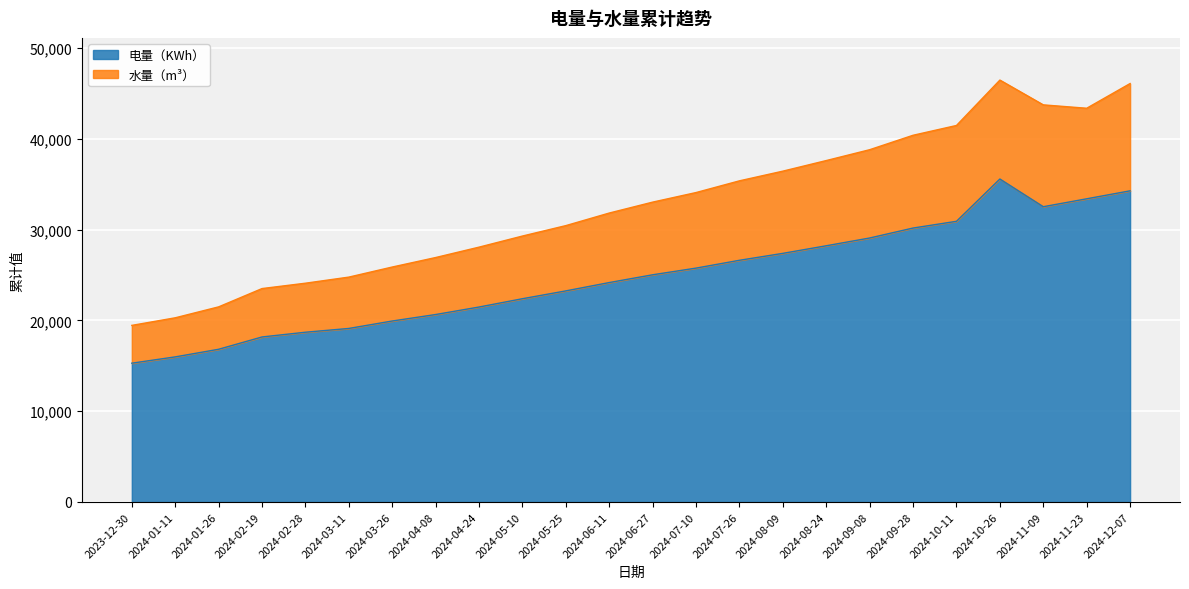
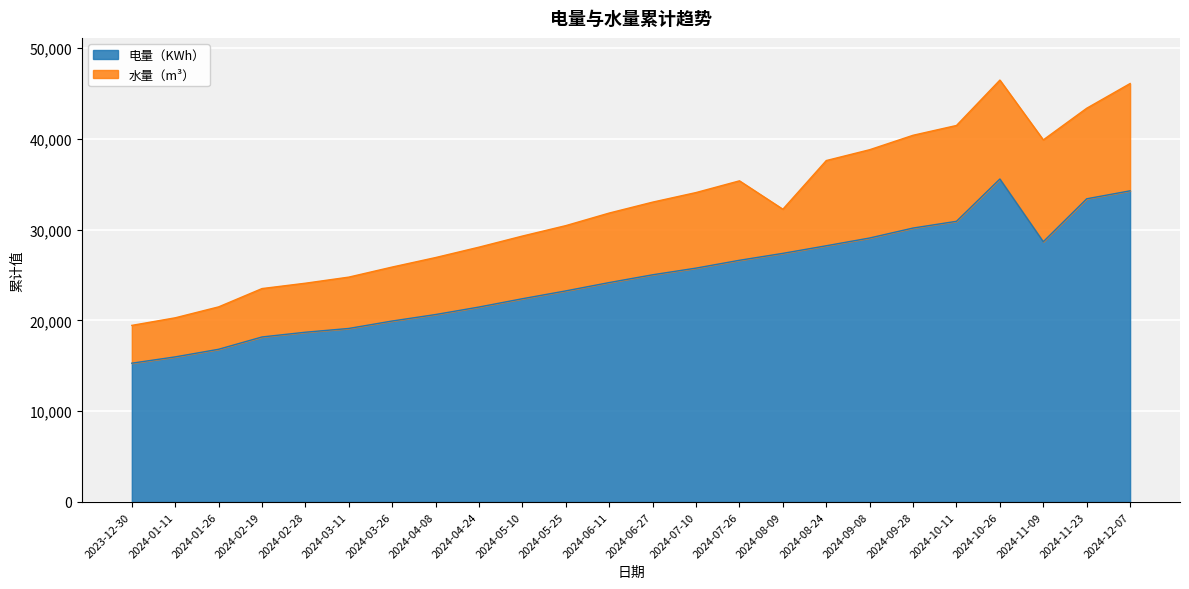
  {
    "电量（KWh）": {
      "2023-12-30": "15,000",
      "2024-01-11": "16,000",
      "2024-01-26": "17,000",
      "2024-02-19": "18,000",
      "2024-02-28": "19,000",
      "2024-03-11": "19,000",
      "2024-03-26": "20,000",
      "2024-04-08": "21,000",
      "2024-04-24": "21,000",
      "2024-05-10": "22,000",
      "2024-05-25": "23,000",
      "2024-06-11": "24,000",
      "2024-06-27": "25,000",
      "2024-07-10": "26,000",
      "2024-07-26": "27,000",
      "2024-08-09": "27,000",
      "2024-08-24": "28,000",
      "2024-09-08": "29,000",
      "2024-09-28": "30,000",
      "2024-10-11": "31,000",
      "2024-10-26": "36,000",
-     "2024-11-09": "33,000",
+     "2024-11-09": "29,000",
      "2024-11-23": "33,000",
      "2024-12-07": "34,000"
    },
    "水量（m³）": {
      "2023-12-30": "4,000",
      "2024-01-11": "4,000",
      "2024-01-26": "5,000",
      "2024-02-19": "5,000",
      "2024-02-28": "5,000",
      "2024-03-11": "6,000",
      "2024-03-26": "6,000",
      "2024-04-08": "6,000",
      "2024-04-24": "7,000",
      "2024-05-10": "7,000",
      "2024-05-25": "7,000",
      "2024-06-11": "8,000",
      "2024-06-27": "8,000",
      "2024-07-10": "8,000",
      "2024-07-26": "9,000",
-     "2024-08-09": "9,000",
+     "2024-08-09": "5,000",
      "2024-08-24": "9,000",
      "2024-09-08": "10,000",
      "2024-09-28": "10,000",
      "2024-10-11": "11,000",
      "2024-10-26": "11,000",
      "2024-11-09": "11,000",
      "2024-11-23": "10,000",
      "2024-12-07": "12,000"
    }
  }
